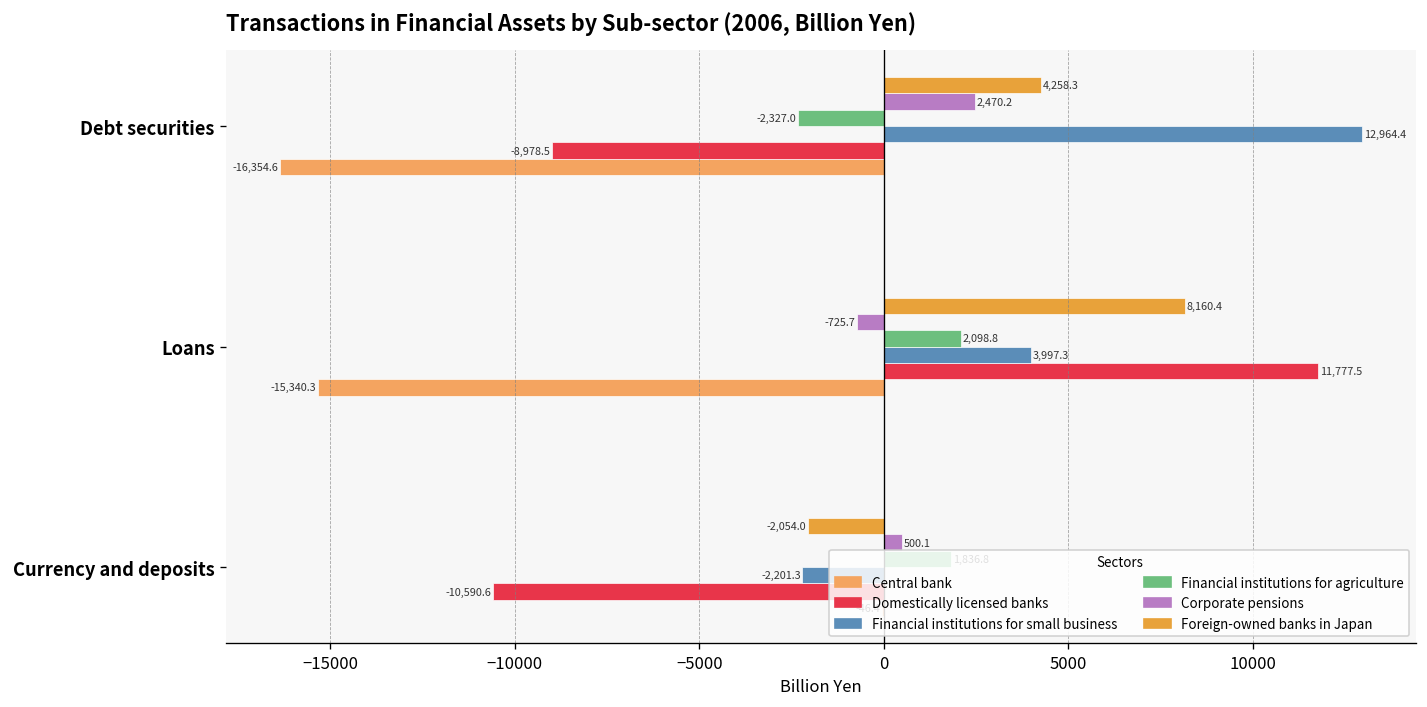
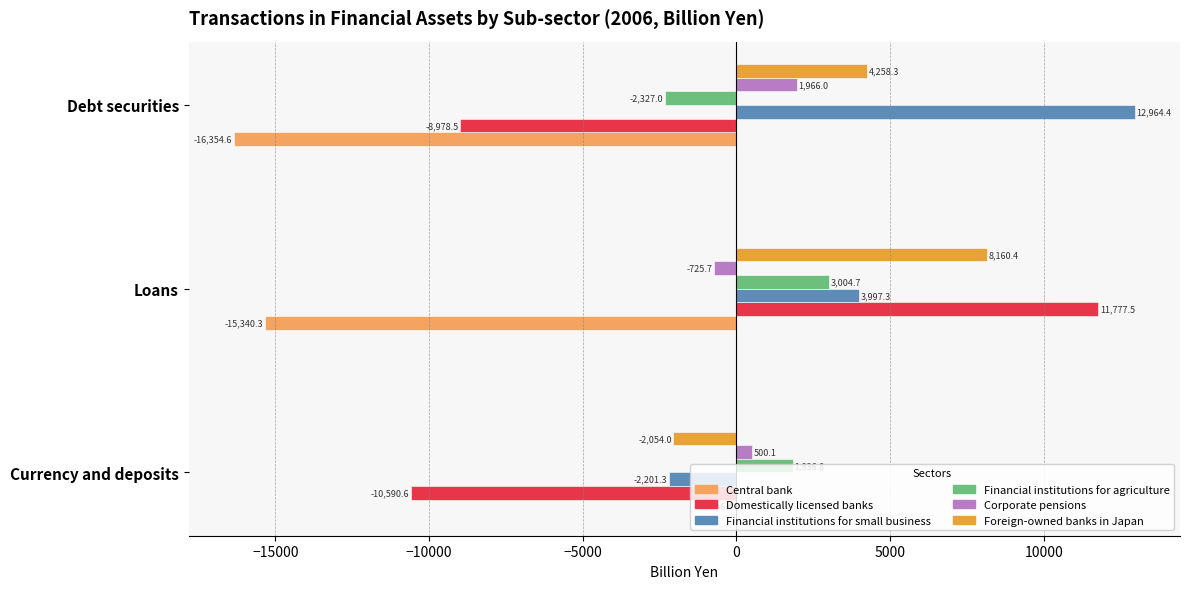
  {
    "Domestically licensed banks": {
      "Debt securities": "-8,978.5",
      "Loans": "11,777.5",
      "Currency and deposits": "-10,590.6"
    },
    "Financial institutions for small business": {
      "Debt securities": "12,964.4",
      "Loans": "3,997.3",
      "Currency and deposits": "-2,201.3"
    },
    "Financial institutions for agriculture": {
      "Debt securities": "-2,327.0",
-     "Loans": "2,098.8"
+     "Loans": "3,004.7"
    },
    "Corporate pensions": {
-     "Debt securities": "2,470.2",
+     "Debt securities": "1,966.0",
      "Loans": "-725.7",
      "Currency and deposits": "500.1"
    }
  }
